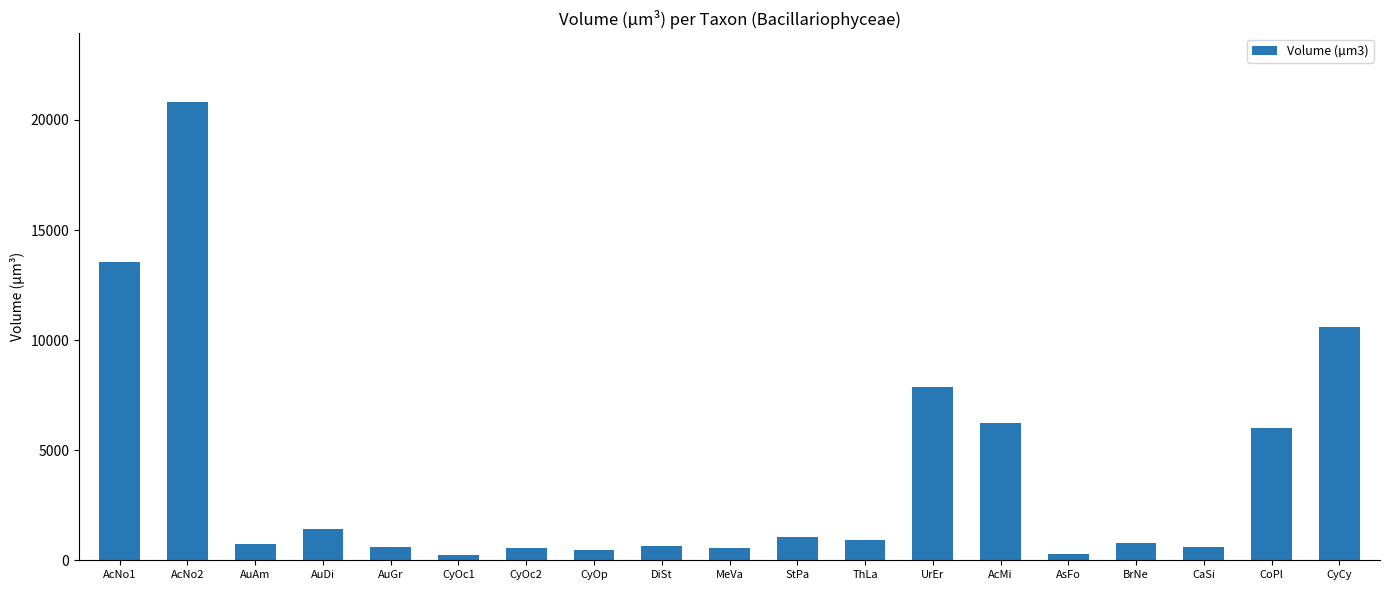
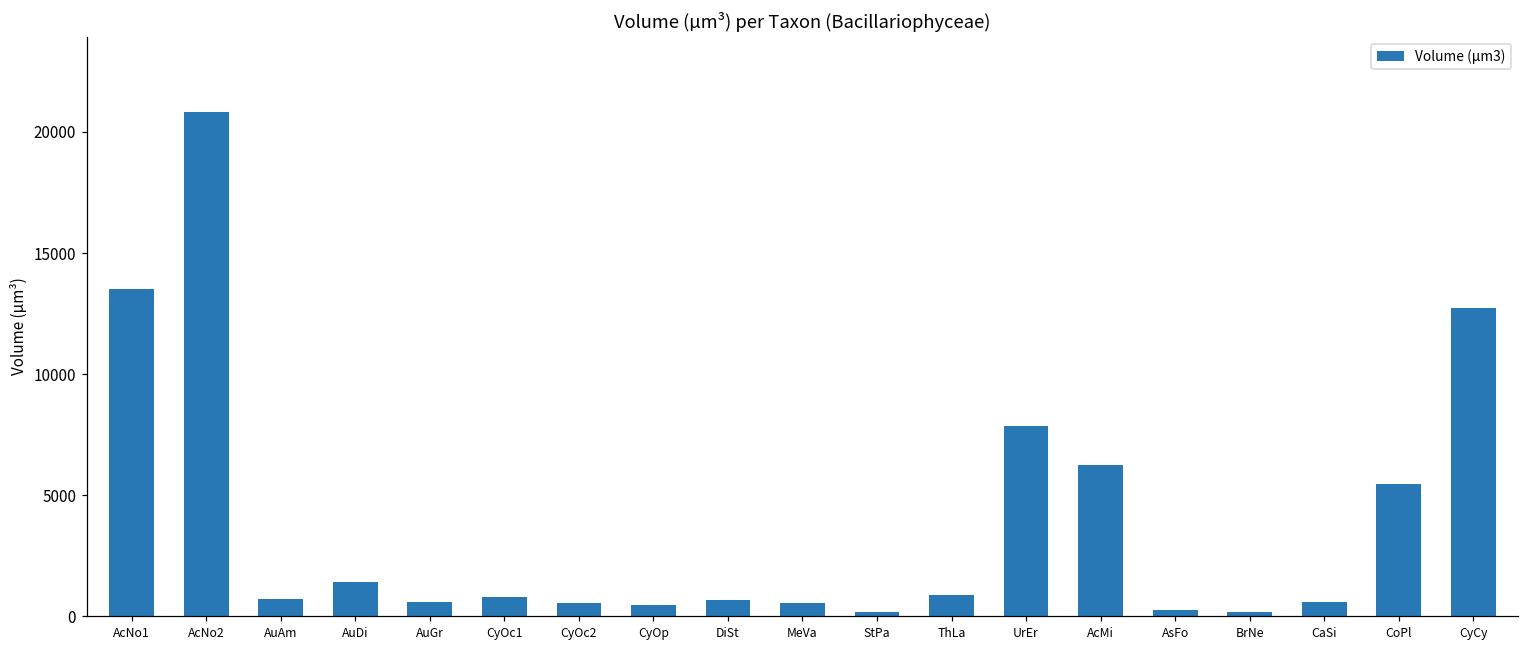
  {
    "AcNo1": 13500,
    "AcNo2": 20800,
    "AuAm": 700,
    "AuDi": 1400,
    "AuGr": 600,
-   "CyOc1": 200,
+   "CyOc1": 800,
    "CyOc2": 600,
    "CyOp": 500,
    "DiSt": 700,
    "MeVa": 600,
-   "StPa": 1100,
+   "StPa": 200,
    "ThLa": 900,
    "UrEr": 7900,
    "AcMi": 6300,
    "AsFo": 300,
-   "BrNe": 800,
+   "BrNe": 200,
    "CaSi": 600,
-   "CoPl": 6000,
-   "CyCy": 10600
+   "CoPl": 5500,
+   "CyCy": 12700
  }
